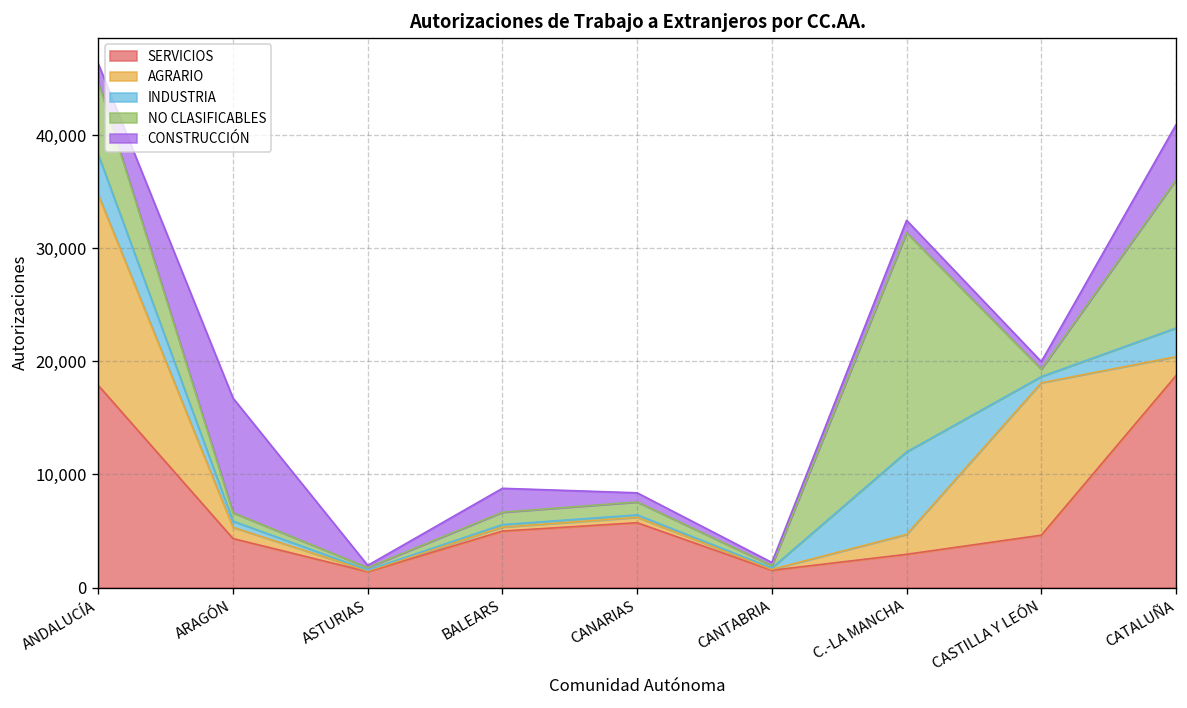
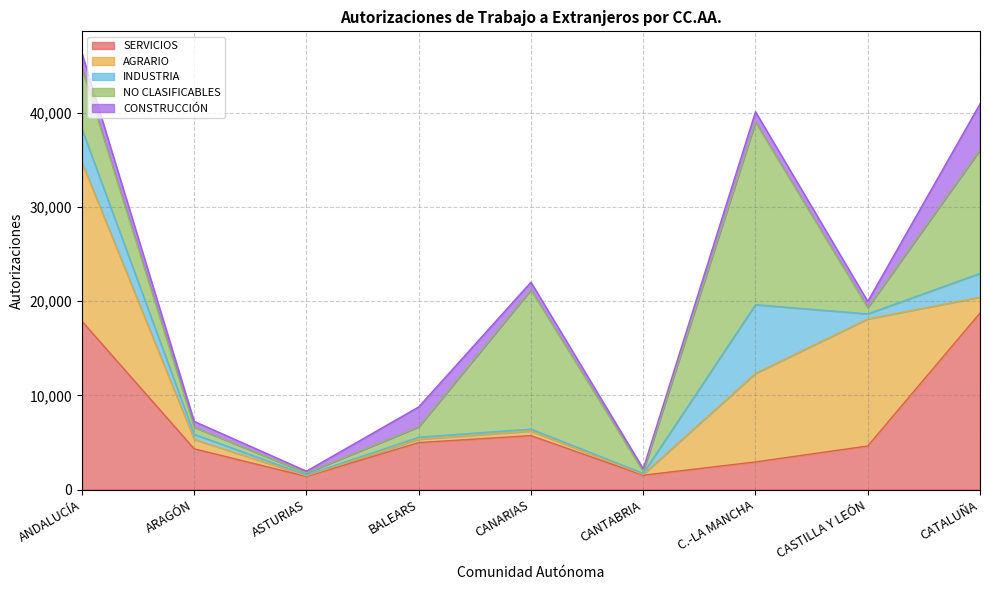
  {
    "SERVICIOS": {
      "ANDALUCÍA": "18,000",
      "ARAGÓN": "4,000",
      "BALEARS": "5,000",
      "CANARIAS": "6,000",
      "C.-LA MANCHA": "3,000",
      "CASTILLA Y LEÓN": "5,000",
      "CATALUÑA": "19,000"
    },
    "AGRARIO": {
      "ANDALUCÍA": "17,000",
      "ARAGÓN": "1,000",
-     "C.-LA MANCHA": "2,000",
+     "C.-LA MANCHA": "9,000",
      "CASTILLA Y LEÓN": "13,000",
      "CATALUÑA": "2,000"
    },
    "INDUSTRIA": {
      "ANDALUCÍA": "4,000",
      "ARAGÓN": "1,000",
      "C.-LA MANCHA": "7,000",
      "CASTILLA Y LEÓN": "1,000",
      "CATALUÑA": "3,000"
    },
    "NO CLASIFICABLES": {
      "ANDALUCÍA": "6,000",
      "ARAGÓN": "1,000",
      "BALEARS": "1,000",
-     "CANARIAS": "1,000",
+     "CANARIAS": "15,000",
      "C.-LA MANCHA": "19,000",
      "CASTILLA Y LEÓN": "1,000",
      "CATALUÑA": "13,000"
    },
    "CONSTRUCCIÓN": {
      "ANDALUCÍA": "2,000",
-     "ARAGÓN": "10,000",
+     "ARAGÓN": "1,000",
      "BALEARS": "2,000",
      "CANARIAS": "1,000",
      "CANTABRIA": "0",
      "C.-LA MANCHA": "1,000",
      "CASTILLA Y LEÓN": "1,000",
      "CATALUÑA": "5,000"
    }
  }
